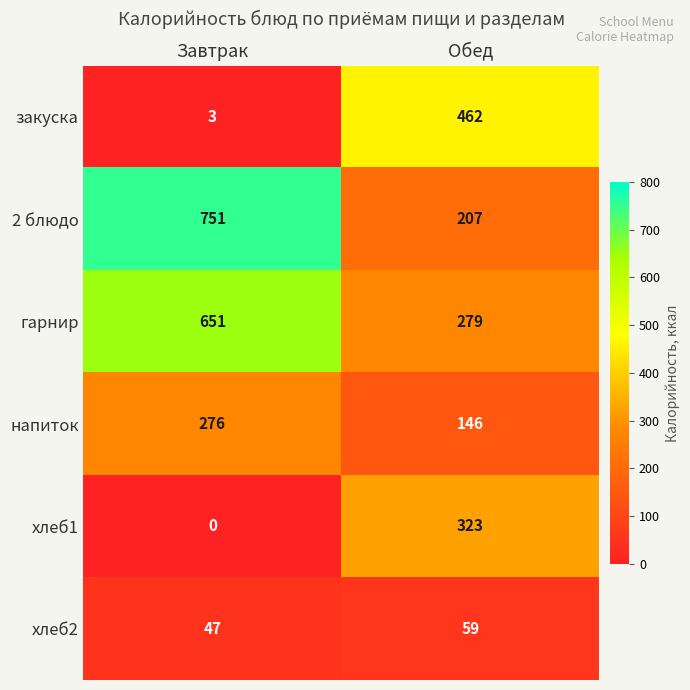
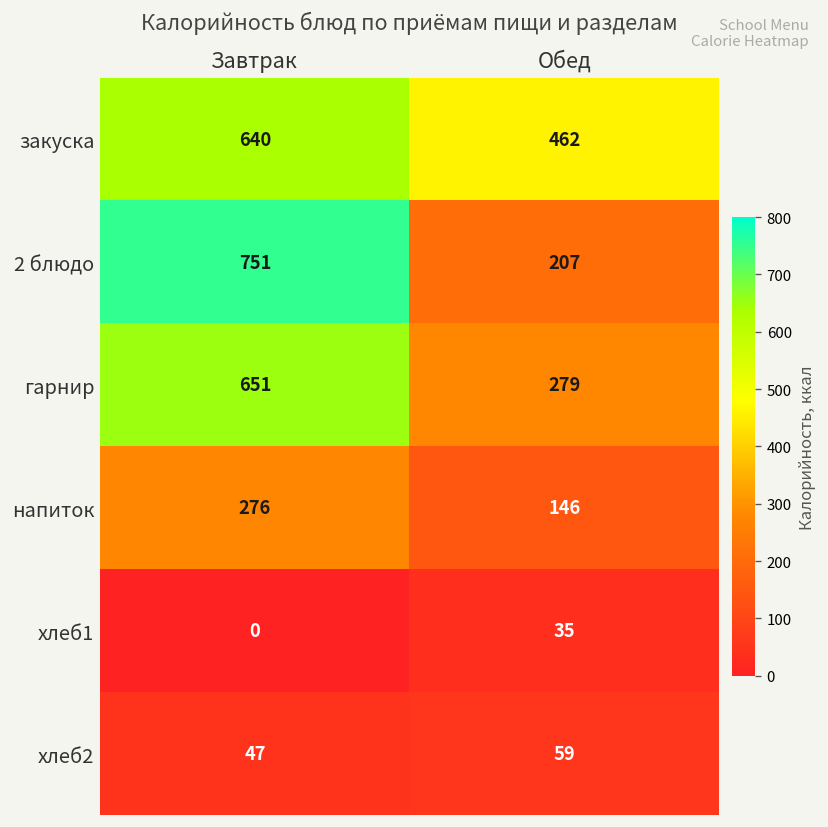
  {
    "закуска": {
-     "Завтрак": 3,
+     "Завтрак": 640,
      "Обед": 462
    },
    "2 блюдо": {
      "Завтрак": 751,
      "Обед": 207
    },
    "гарнир": {
      "Завтрак": 651,
      "Обед": 279
    },
    "напиток": {
      "Завтрак": 276,
      "Обед": 146
    },
    "хлеб1": {
      "Завтрак": 0,
-     "Обед": 323
+     "Обед": 35
    },
    "хлеб2": {
      "Завтрак": 47,
      "Обед": 59
    }
  }
